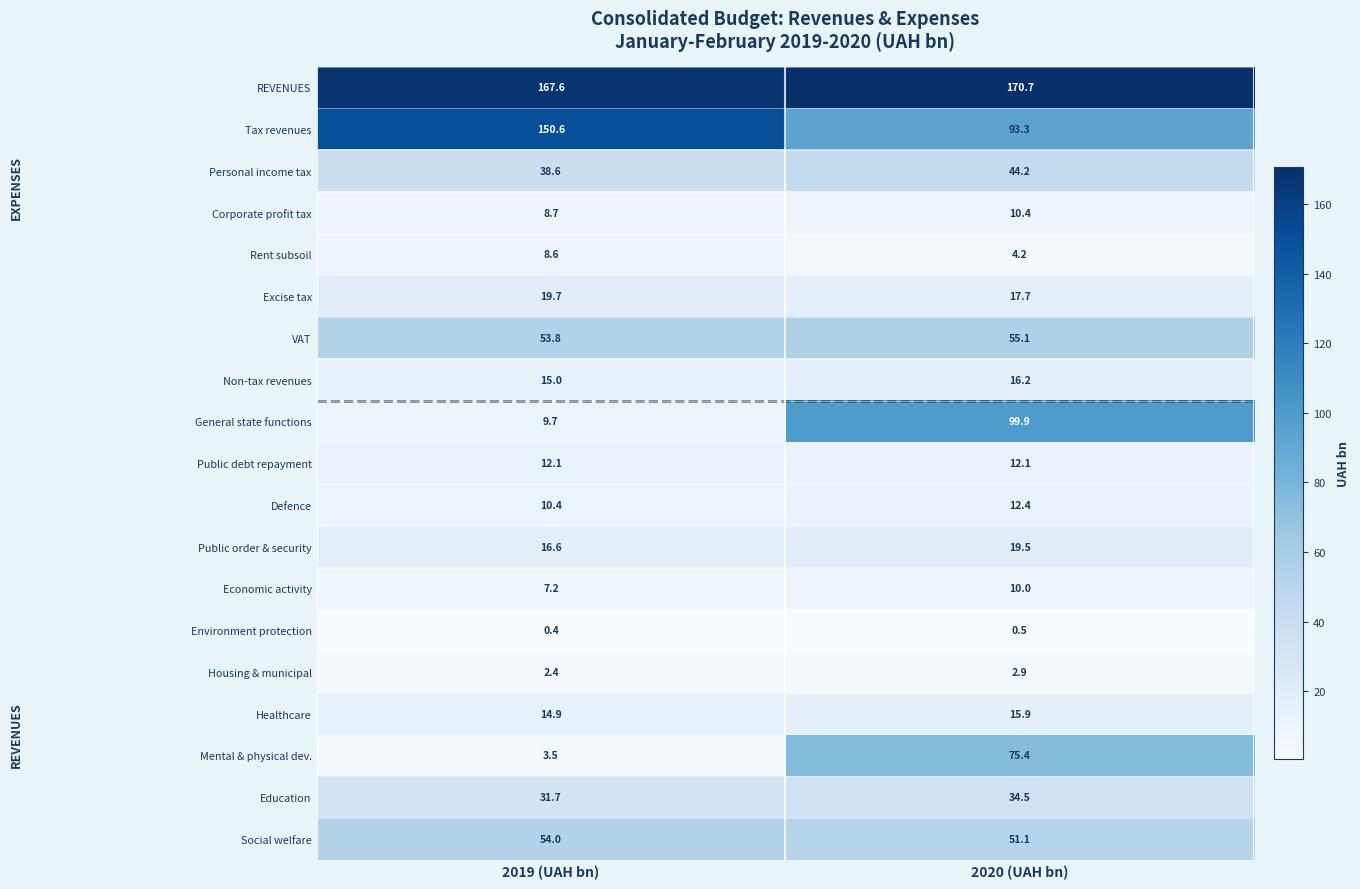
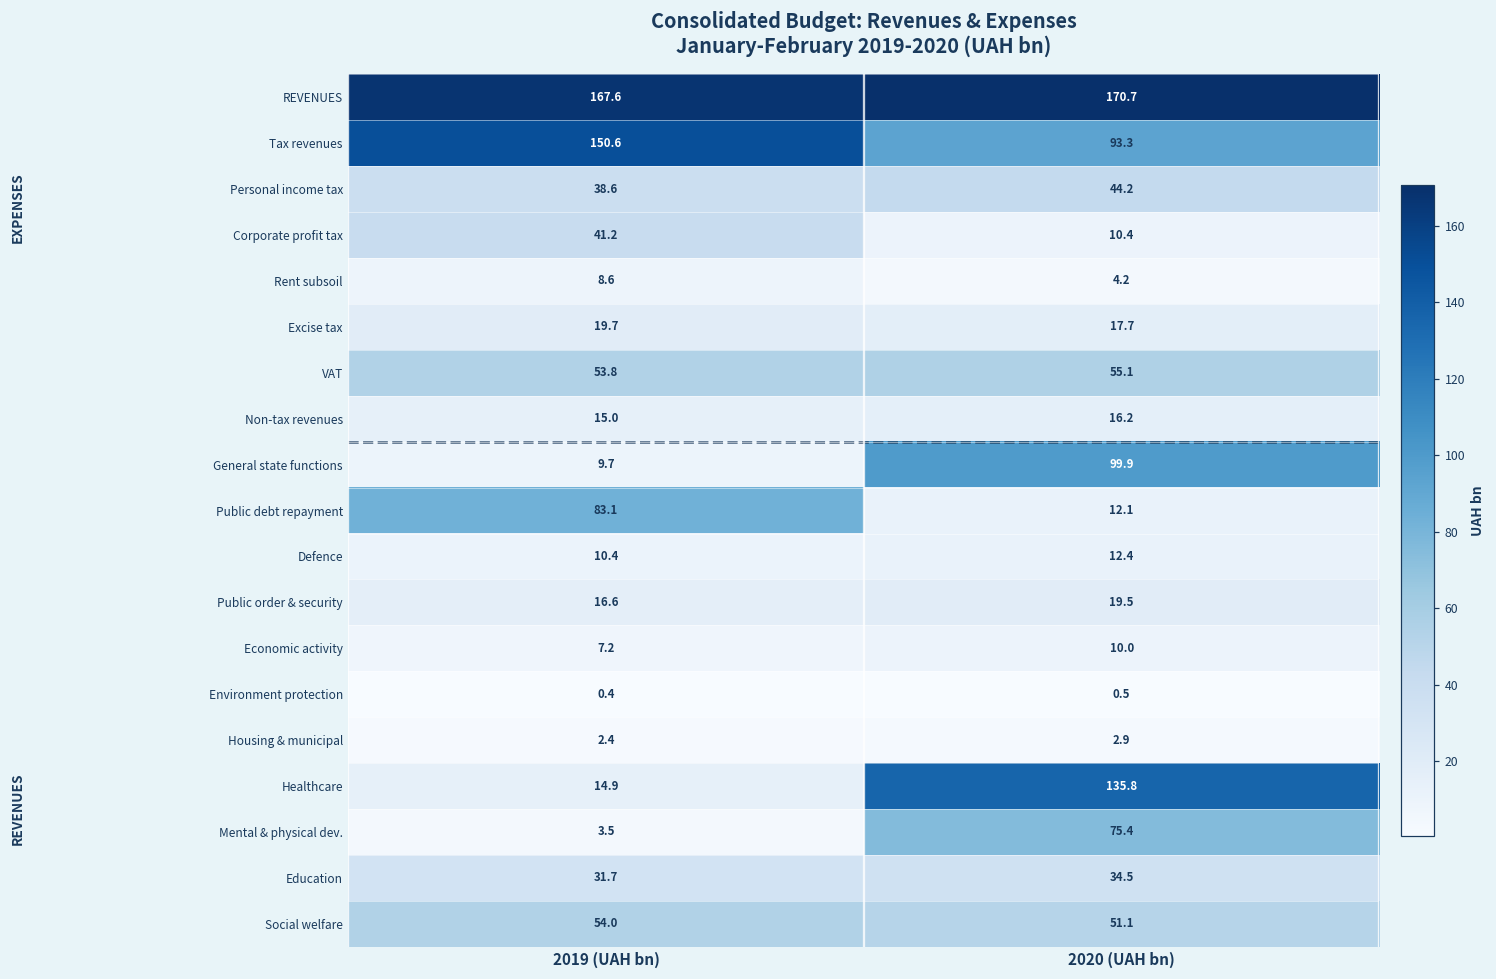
  {
    "REVENUES": {
      "2019 (UAH bn)": 167.6,
      "2020 (UAH bn)": 170.7
    },
    "Tax revenues": {
      "2019 (UAH bn)": 150.6,
      "2020 (UAH bn)": 93.3
    },
    "Personal income tax": {
      "2019 (UAH bn)": 38.6,
      "2020 (UAH bn)": 44.2
    },
    "Corporate profit tax": {
-     "2019 (UAH bn)": 8.7,
+     "2019 (UAH bn)": 41.2,
      "2020 (UAH bn)": 10.4
    },
    "Rent subsoil": {
      "2019 (UAH bn)": 8.6,
      "2020 (UAH bn)": 4.2
    },
    "Excise tax": {
      "2019 (UAH bn)": 19.7,
      "2020 (UAH bn)": 17.7
    },
    "VAT": {
      "2019 (UAH bn)": 53.8,
      "2020 (UAH bn)": 55.1
    },
    "Non-tax revenues": {
      "2019 (UAH bn)": 15.0,
      "2020 (UAH bn)": 16.2
    },
    "General state functions": {
      "2019 (UAH bn)": 9.7,
      "2020 (UAH bn)": 99.9
    },
    "Public debt repayment": {
-     "2019 (UAH bn)": 12.1,
+     "2019 (UAH bn)": 83.1,
      "2020 (UAH bn)": 12.1
    },
    "Defence": {
      "2019 (UAH bn)": 10.4,
      "2020 (UAH bn)": 12.4
    },
    "Public order & security": {
      "2019 (UAH bn)": 16.6,
      "2020 (UAH bn)": 19.5
    },
    "Economic activity": {
      "2019 (UAH bn)": 7.2,
      "2020 (UAH bn)": 10.0
    },
    "Environment protection": {
      "2019 (UAH bn)": 0.4,
      "2020 (UAH bn)": 0.5
    },
    "Housing & municipal": {
      "2019 (UAH bn)": 2.4,
      "2020 (UAH bn)": 2.9
    },
    "Healthcare": {
      "2019 (UAH bn)": 14.9,
-     "2020 (UAH bn)": 15.9
+     "2020 (UAH bn)": 135.8
    },
    "Mental & physical dev.": {
      "2019 (UAH bn)": 3.5,
      "2020 (UAH bn)": 75.4
    },
    "Education": {
      "2019 (UAH bn)": 31.7,
      "2020 (UAH bn)": 34.5
    },
    "Social welfare": {
      "2019 (UAH bn)": 54.0,
      "2020 (UAH bn)": 51.1
    }
  }
